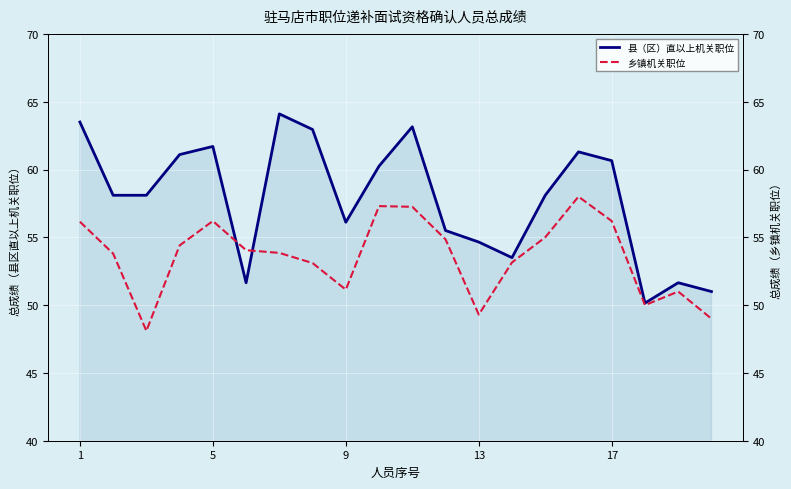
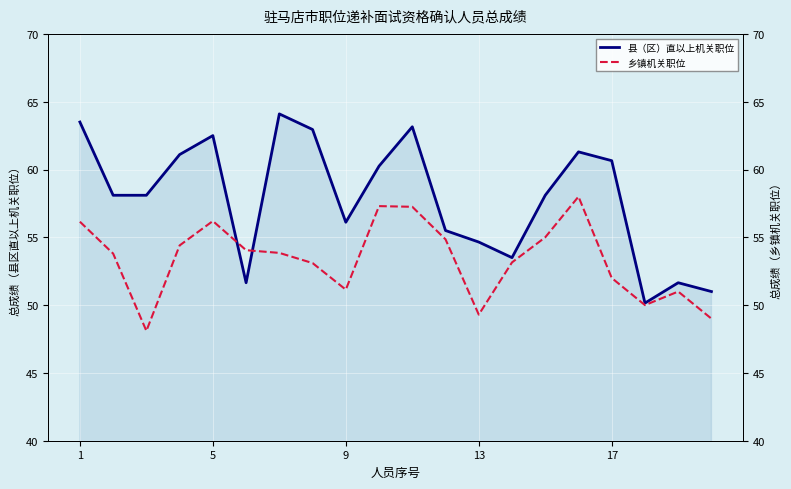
  {
    "县（区）直以上机关职位": {
      "1": 63.5,
-     "5": 61.7,
+     "5": 62.5,
      "9": 56.1,
      "13": 54.7,
      "17": 60.7
    },
    "乡镇机关职位": {
      "1": 56.2,
      "5": 56.2,
      "9": 51.1,
      "13": 49.3,
-     "17": 56.2
+     "17": 52.0
    }
  }
